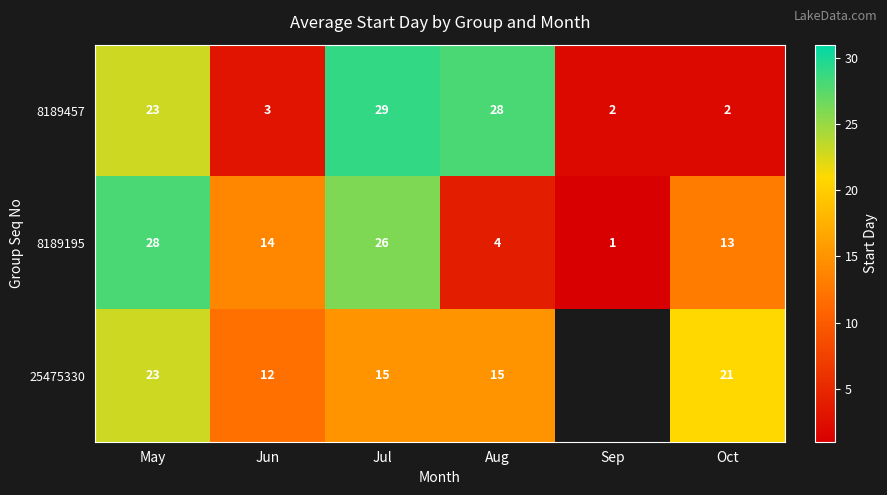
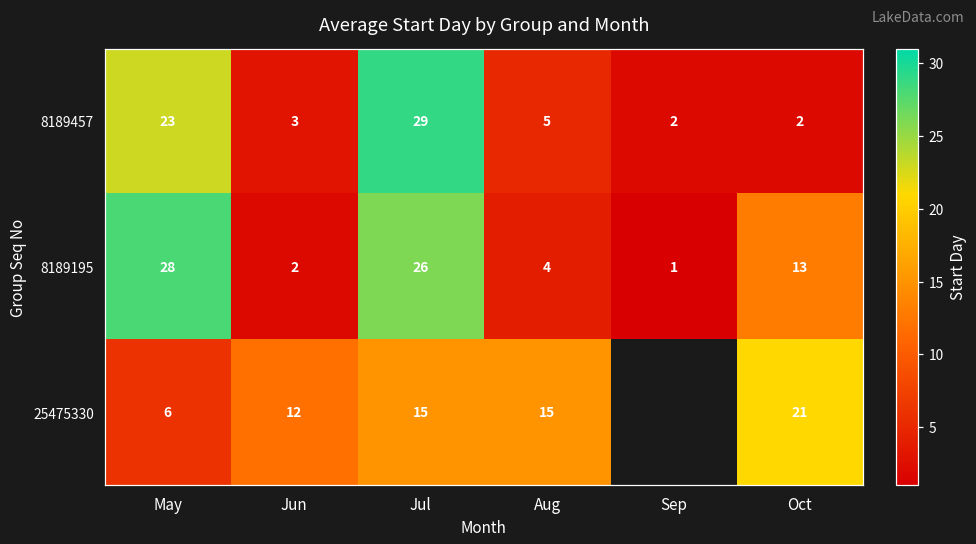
  {
    "8189457": {
      "May": 23,
      "Jun": 3,
      "Jul": 29,
-     "Aug": 28,
+     "Aug": 5,
      "Sep": 2,
      "Oct": 2
    },
    "8189195": {
      "May": 28,
-     "Jun": 14,
+     "Jun": 2,
      "Jul": 26,
      "Aug": 4,
      "Sep": 1,
      "Oct": 13
    },
    "25475330": {
-     "May": 23,
+     "May": 6,
      "Jun": 12,
      "Jul": 15,
      "Aug": 15,
      "Oct": 21
    }
  }
